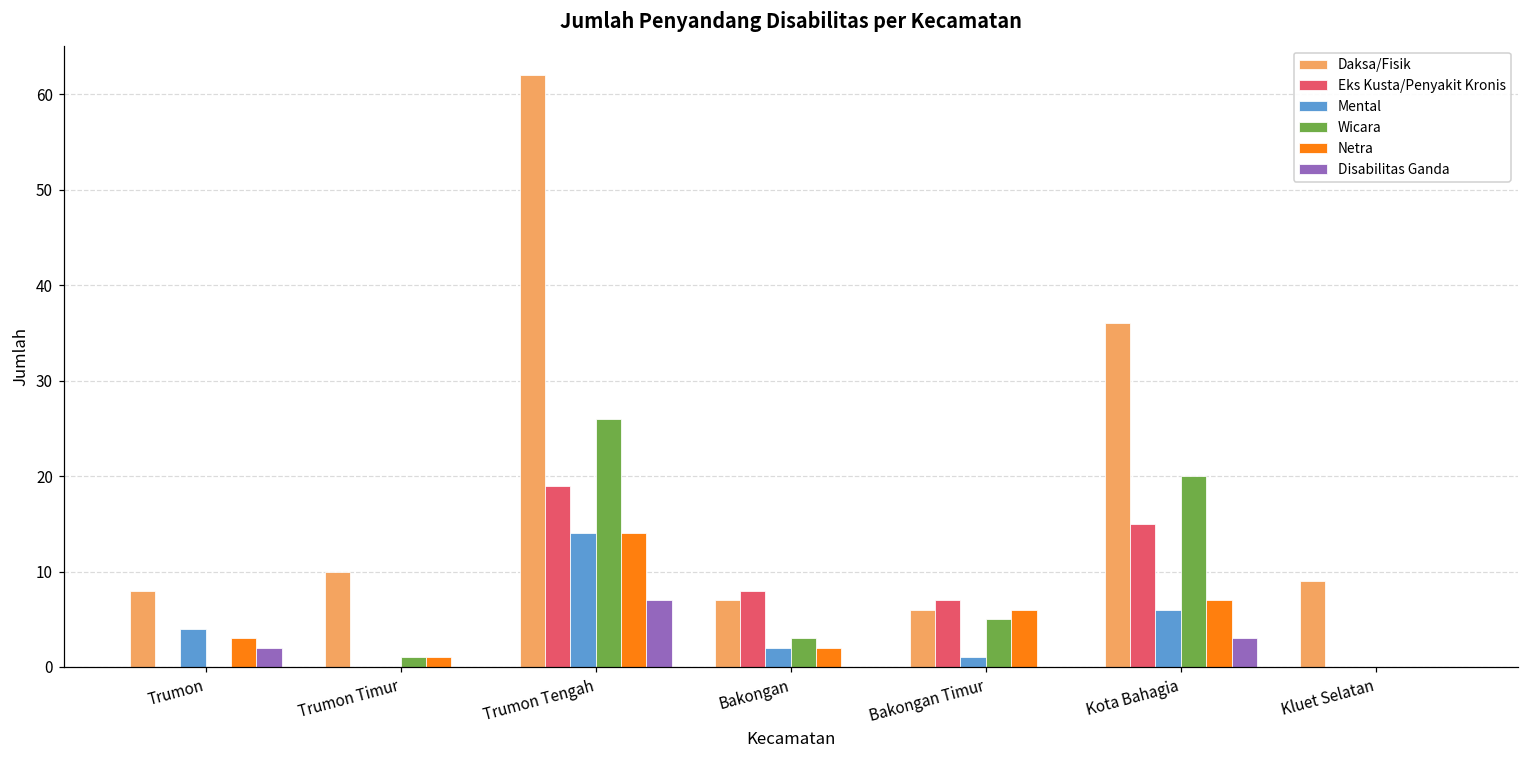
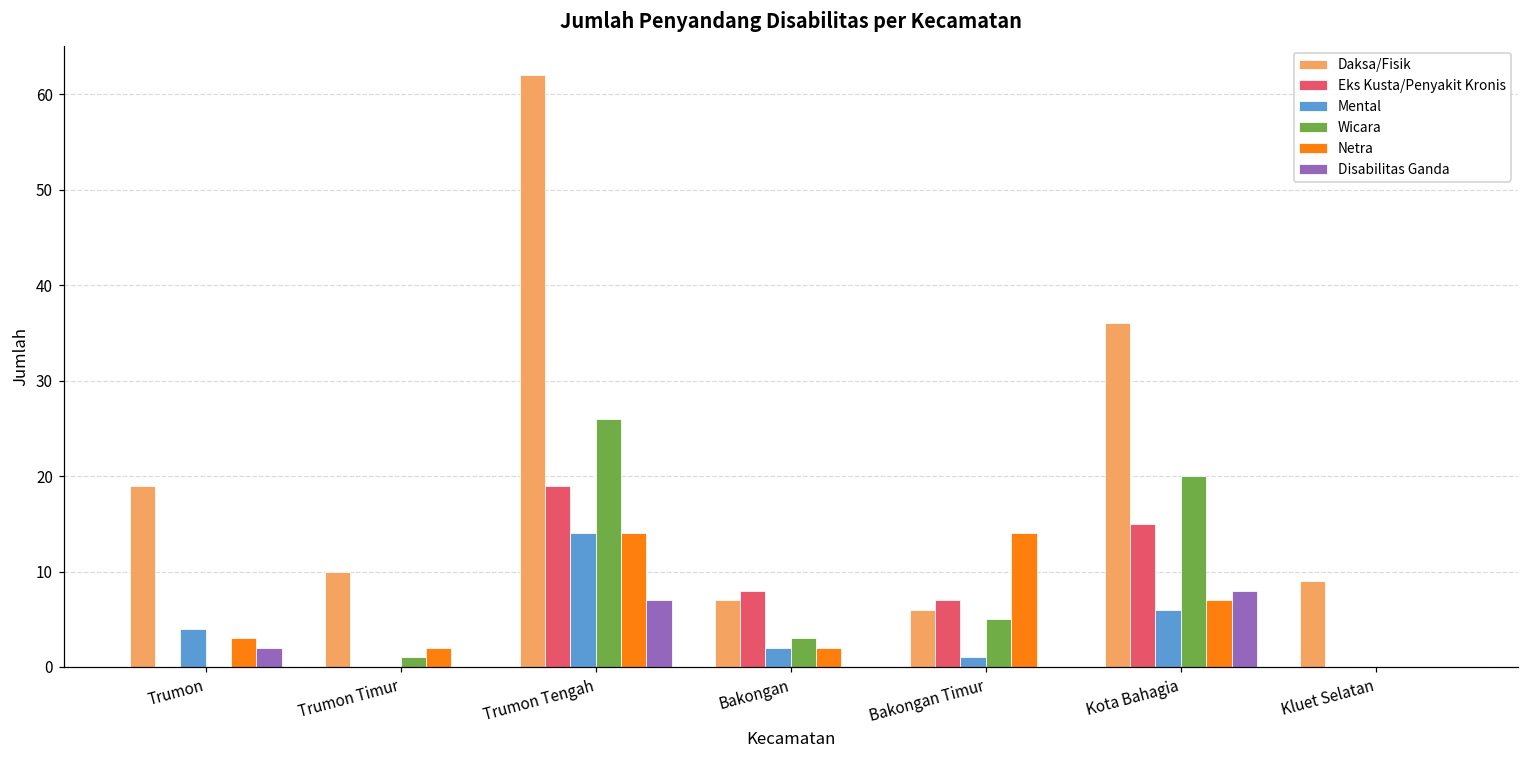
  {
    "Daksa/Fisik": {
-     "Trumon": 8,
+     "Trumon": 19,
      "Trumon Timur": 10,
      "Trumon Tengah": 62,
      "Bakongan": 7,
      "Bakongan Timur": 6,
      "Kota Bahagia": 36,
      "Kluet Selatan": 9
    },
    "Eks Kusta/Penyakit Kronis": {
      "Trumon": 0,
      "Trumon Timur": 0,
      "Trumon Tengah": 19,
      "Bakongan": 8,
      "Bakongan Timur": 7,
      "Kota Bahagia": 15,
      "Kluet Selatan": 0
    },
    "Mental": {
      "Trumon": 4,
      "Trumon Timur": 0,
      "Trumon Tengah": 14,
      "Bakongan": 2,
      "Bakongan Timur": 1,
      "Kota Bahagia": 6,
      "Kluet Selatan": 0
    },
    "Wicara": {
      "Trumon": 0,
      "Trumon Timur": 1,
      "Trumon Tengah": 26,
      "Bakongan": 3,
      "Bakongan Timur": 5,
      "Kota Bahagia": 20,
      "Kluet Selatan": 0
    },
    "Netra": {
      "Trumon": 3,
-     "Trumon Timur": 1,
+     "Trumon Timur": 2,
      "Trumon Tengah": 14,
      "Bakongan": 2,
-     "Bakongan Timur": 6,
+     "Bakongan Timur": 14,
      "Kota Bahagia": 7,
      "Kluet Selatan": 0
    },
    "Disabilitas Ganda": {
      "Trumon": 2,
      "Trumon Timur": 0,
      "Trumon Tengah": 7,
      "Bakongan": 0,
      "Bakongan Timur": 0,
-     "Kota Bahagia": 3,
+     "Kota Bahagia": 8,
      "Kluet Selatan": 0
    }
  }
